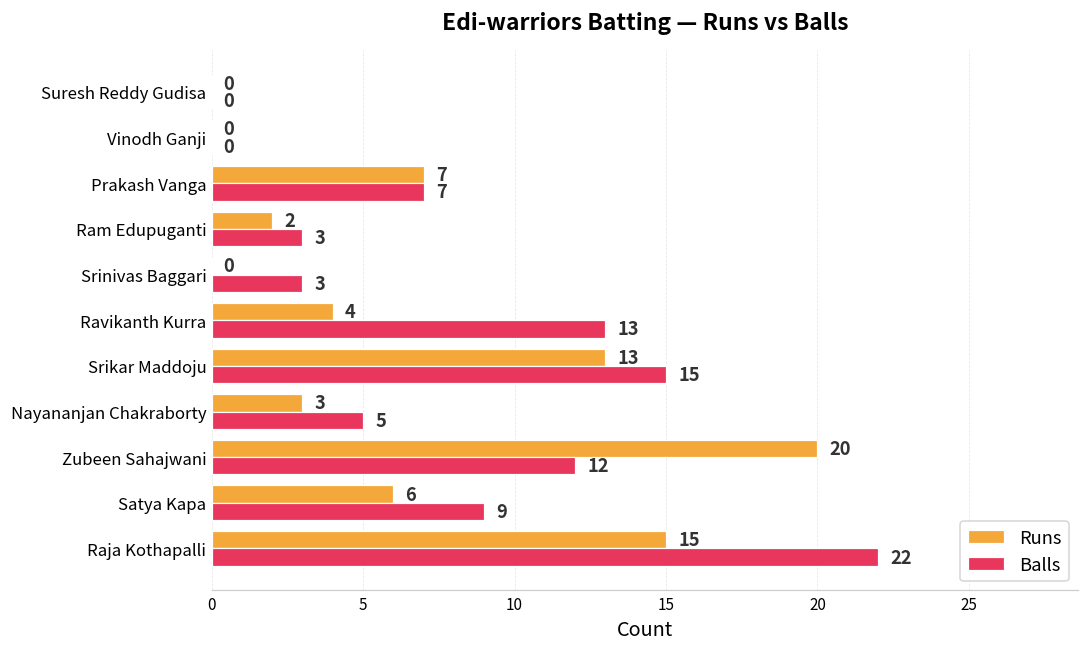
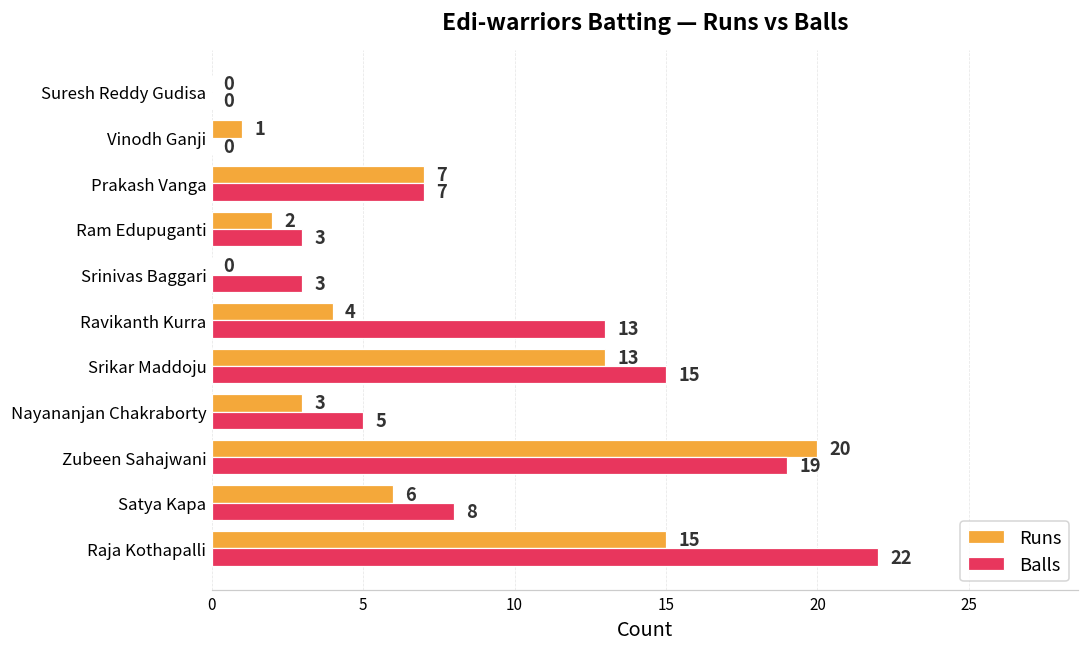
  {
    "Runs": {
      "Suresh Reddy Gudisa": 0,
-     "Vinodh Ganji": 0,
+     "Vinodh Ganji": 1,
      "Prakash Vanga": 7,
      "Ram Edupuganti": 2,
      "Srinivas Baggari": 0,
      "Ravikanth Kurra": 4,
      "Srikar Maddoju": 13,
      "Nayananjan Chakraborty": 3,
      "Zubeen Sahajwani": 20,
      "Satya Kapa": 6,
      "Raja Kothapalli": 15
    },
    "Balls": {
      "Suresh Reddy Gudisa": 0,
      "Vinodh Ganji": 0,
      "Prakash Vanga": 7,
      "Ram Edupuganti": 3,
      "Srinivas Baggari": 3,
      "Ravikanth Kurra": 13,
      "Srikar Maddoju": 15,
      "Nayananjan Chakraborty": 5,
-     "Zubeen Sahajwani": 12,
-     "Satya Kapa": 9,
+     "Zubeen Sahajwani": 19,
+     "Satya Kapa": 8,
      "Raja Kothapalli": 22
    }
  }
